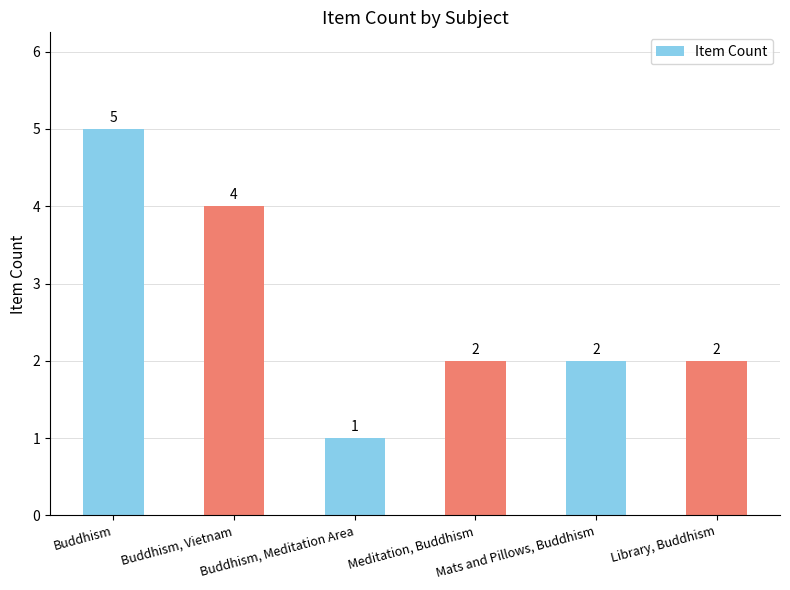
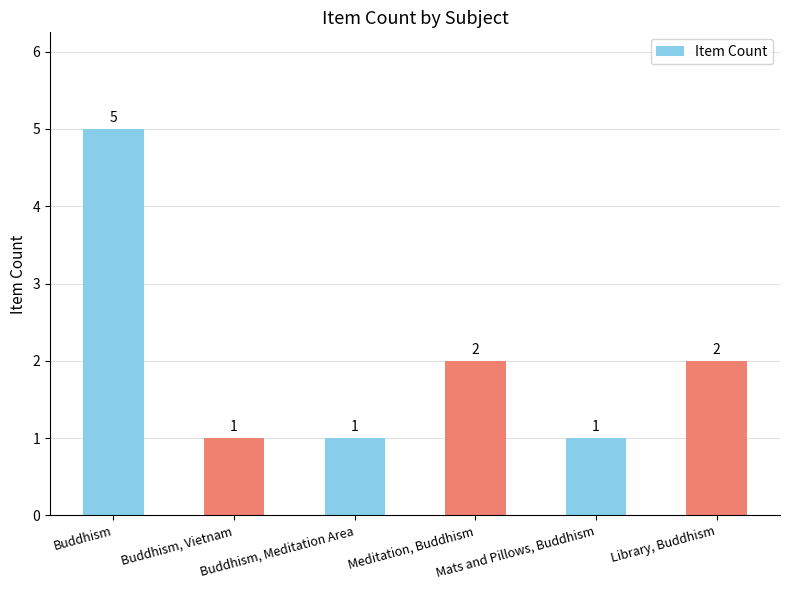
  {
    "Buddhism": 5,
-   "Buddhism, Vietnam": 4,
+   "Buddhism, Vietnam": 1,
    "Buddhism, Meditation Area": 1,
    "Meditation, Buddhism": 2,
-   "Mats and Pillows, Buddhism": 2,
+   "Mats and Pillows, Buddhism": 1,
    "Library, Buddhism": 2
  }
